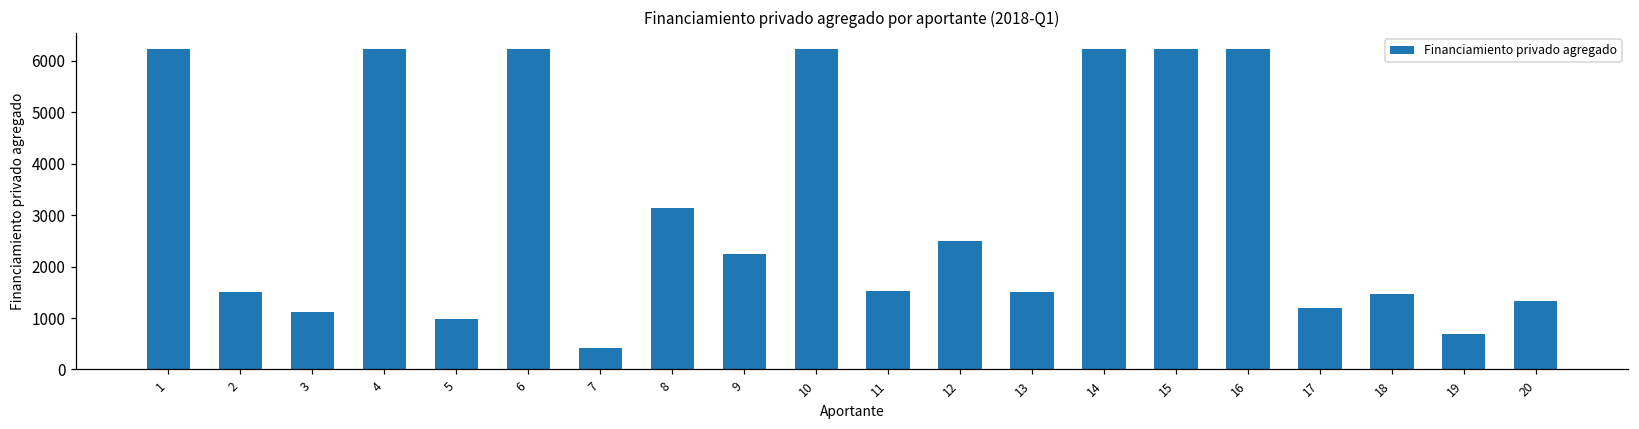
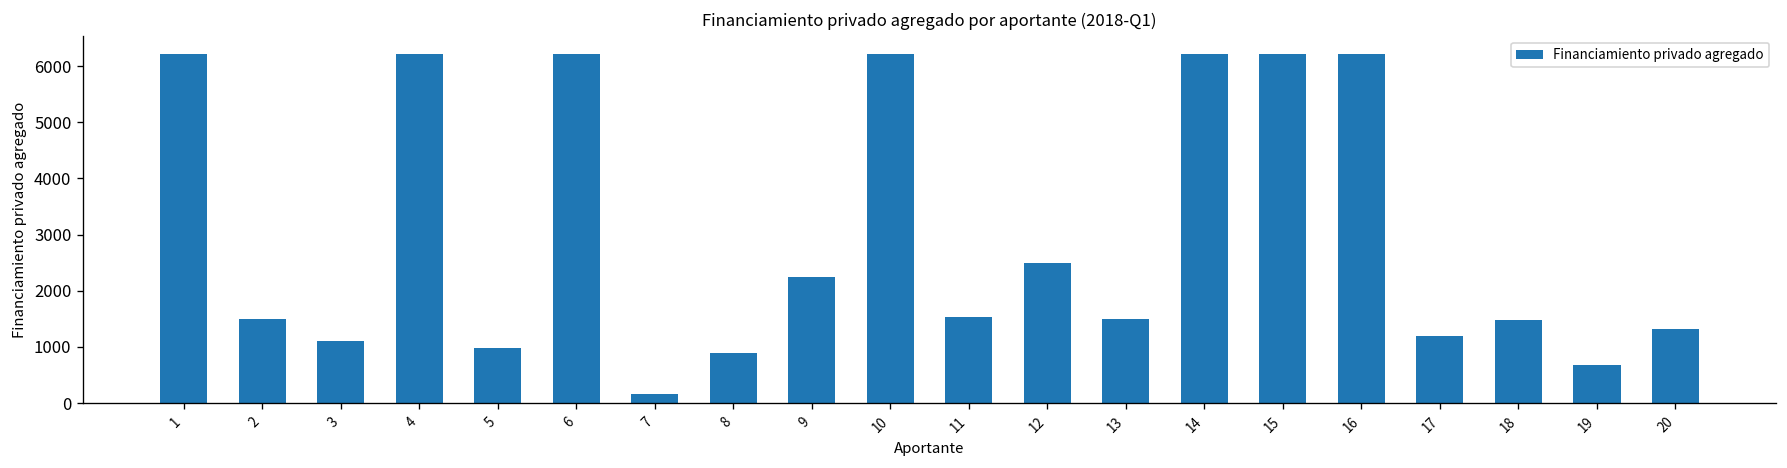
  {
    "1": 6200,
    "2": 1500,
    "3": 1100,
    "4": 6200,
    "5": 1000,
    "6": 6200,
-   "7": 400,
-   "8": 3100,
+   "7": 200,
+   "8": 900,
    "9": 2200,
    "10": 6200,
    "11": 1500,
    "12": 2500,
    "13": 1500,
    "14": 6200,
    "15": 6200,
    "16": 6200,
    "17": 1200,
    "18": 1500,
    "19": 700,
    "20": 1300
  }
